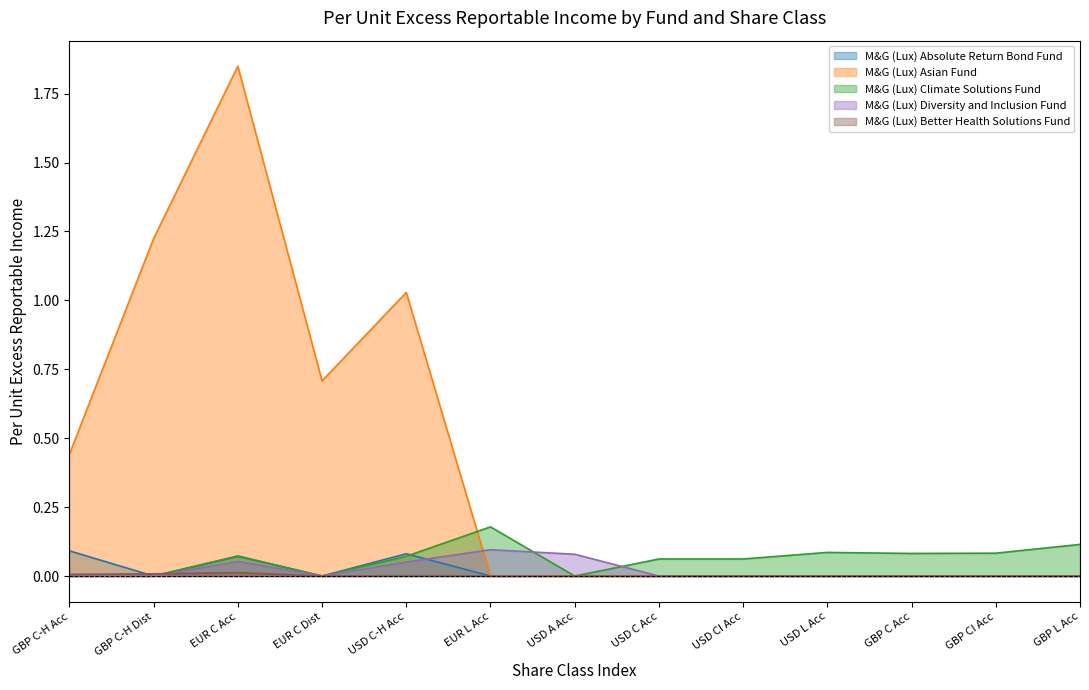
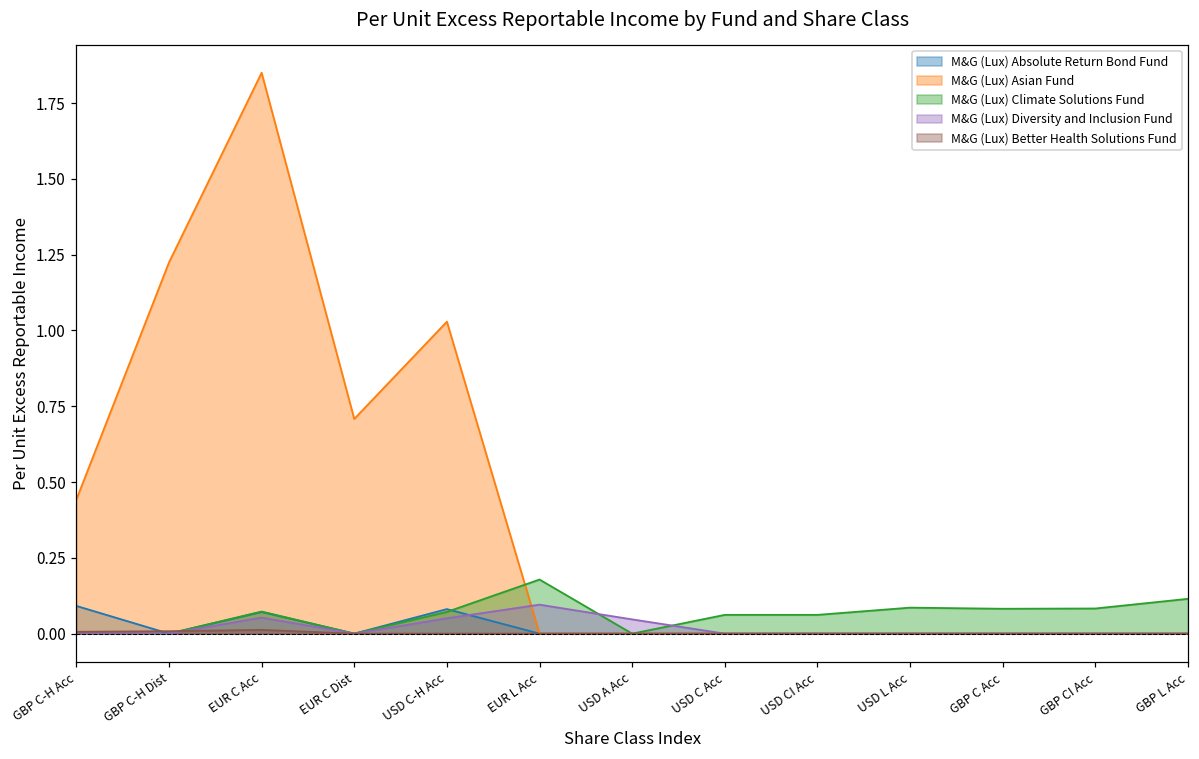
  {
    "M&G (Lux) Absolute Return Bond Fund": {
      "GBP C-H Acc": 0.09,
      "USD C-H Acc": 0.08
    },
    "M&G (Lux) Asian Fund": {
      "GBP C-H Acc": 0.44,
      "GBP C-H Dist": 1.22,
      "EUR C Acc": 1.85,
      "EUR C Dist": 0.71,
      "USD C-H Acc": 1.03
    },
    "M&G (Lux) Climate Solutions Fund": {
      "USD C-H Acc": 0.07,
      "EUR L Acc": 0.18,
      "USD C Acc": 0.06,
      "USD CI Acc": 0.06,
      "USD L Acc": 0.09,
      "GBP C Acc": 0.08,
      "GBP CI Acc": 0.08,
      "GBP L Acc": 0.11
    },
    "M&G (Lux) Diversity and Inclusion Fund": {
      "EUR C Acc": 0.05,
      "USD C-H Acc": 0.05,
      "EUR L Acc": 0.10,
-     "USD A Acc": 0.08
+     "USD A Acc": 0.05
    },
    "M&G (Lux) Better Health Solutions Fund": {
      "EUR C Acc": 0.01,
      "USD C-H Acc": 0.00
    }
  }
